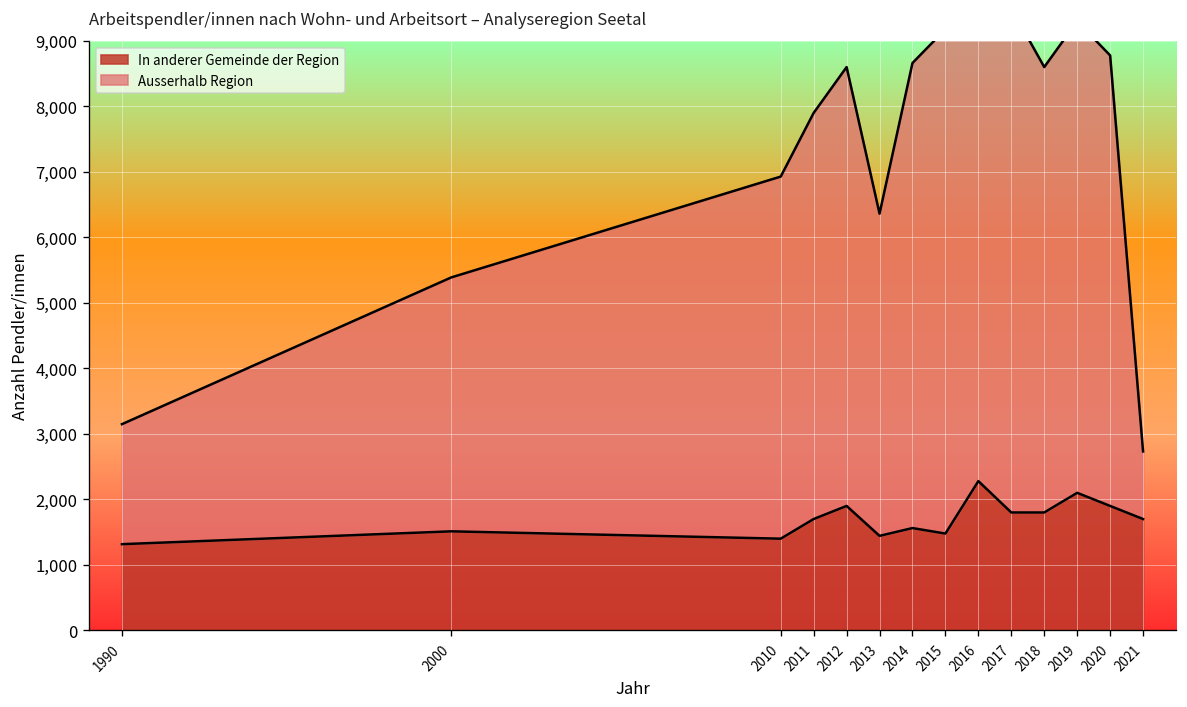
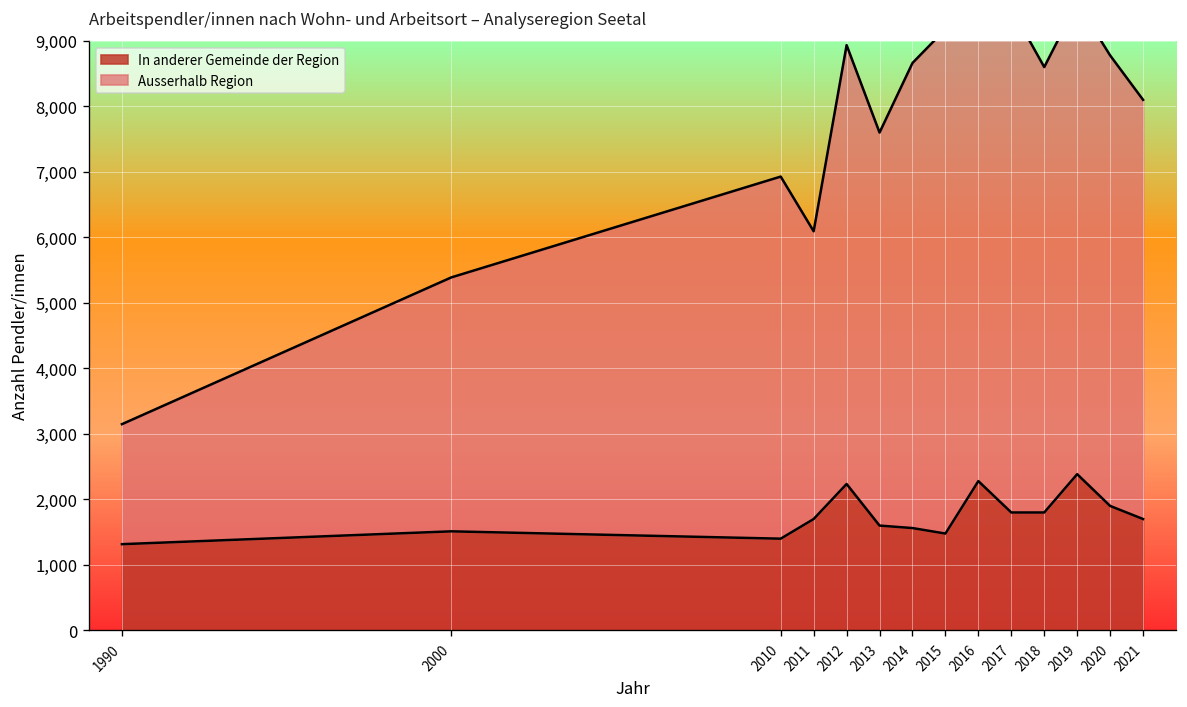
  {
    "In anderer Gemeinde der Region": {
      "1990": "1,300",
      "2000": "1,500",
      "2010": "1,400",
      "2011": "1,700",
-     "2012": "1,900",
-     "2013": "1,400",
+     "2012": "2,200",
+     "2013": "1,600",
      "2014": "1,600",
      "2015": "1,500",
      "2016": "2,300",
      "2017": "1,800",
      "2018": "1,800",
-     "2019": "2,100",
+     "2019": "2,400",
      "2020": "1,900",
      "2021": "1,700"
    },
    "Ausserhalb Region": {
      "1990": "1,800",
      "2000": "3,900",
      "2010": "5,500",
-     "2011": "6,200",
+     "2011": "4,400",
      "2012": "6,700",
-     "2013": "4,900",
+     "2013": "6,000",
      "2014": "7,100",
      "2018": "6,800",
      "2020": "6,900",
-     "2021": "1,000"
+     "2021": "6,400"
    }
  }
